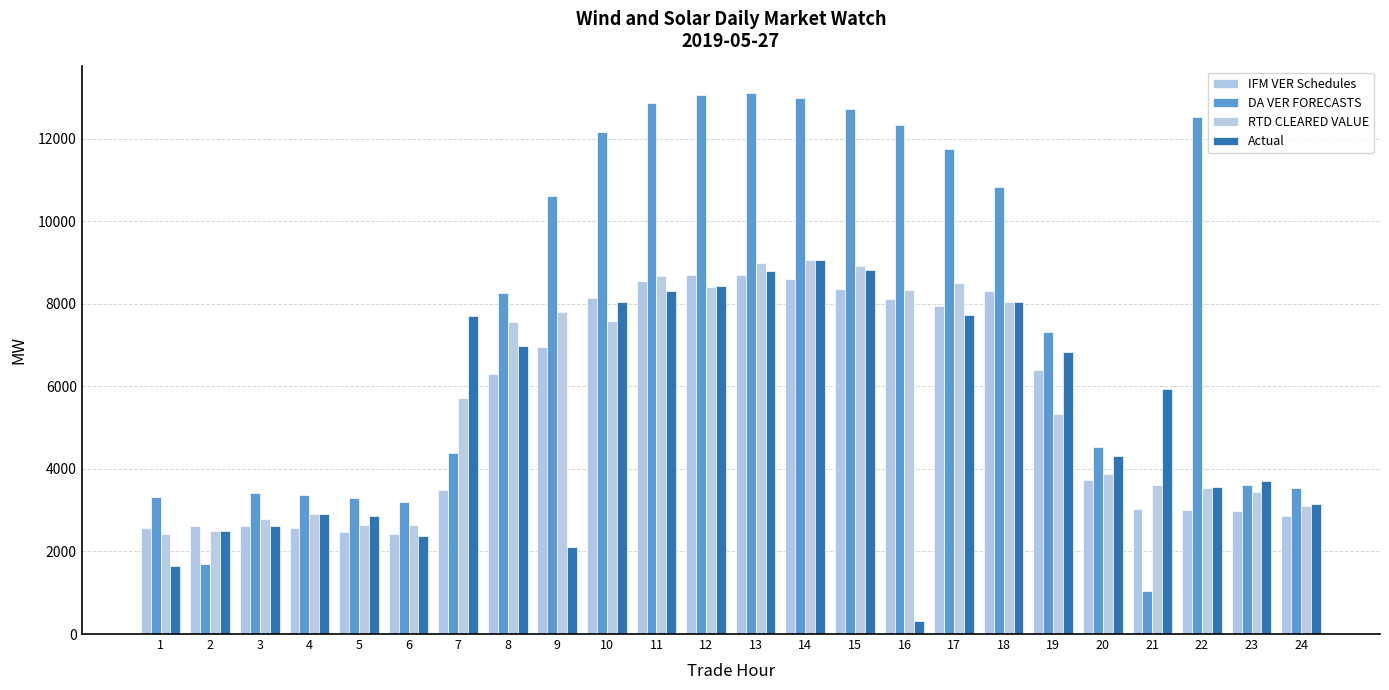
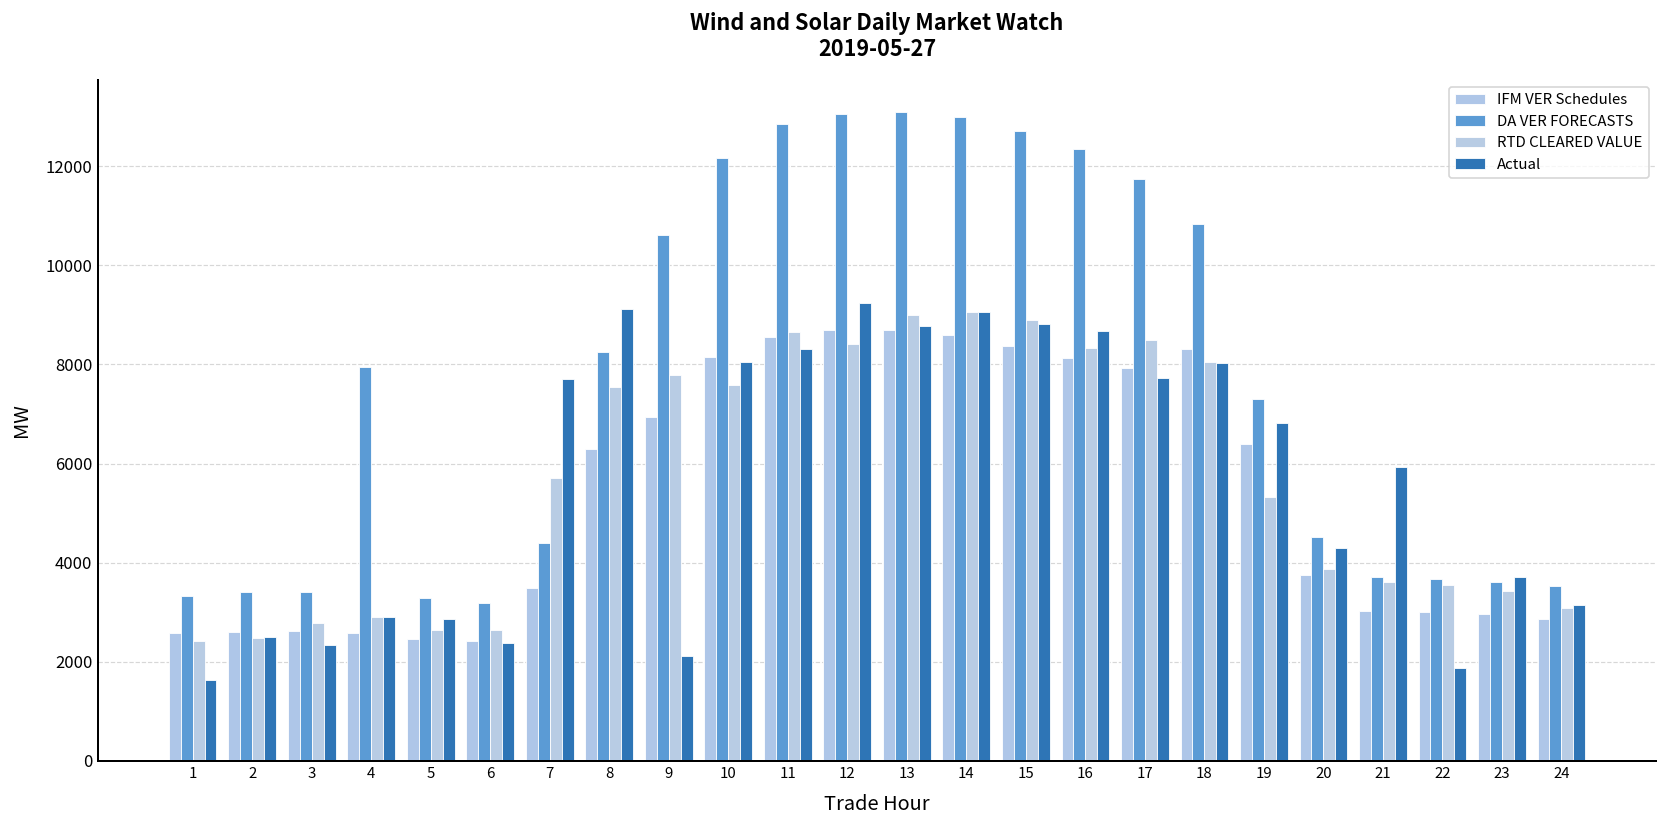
  {
    "DA VER FORECASTS": {
      "1": 3300,
-     "2": 1700,
+     "2": 3400,
      "3": 3400,
-     "4": 3400,
+     "4": 7900,
      "5": 3300,
      "6": 3200,
      "7": 4400,
      "8": 8300,
      "9": 10600,
      "10": 12200,
      "11": 12900,
      "12": 13100,
      "13": 13100,
      "14": 13000,
      "15": 12700,
      "16": 12300,
      "17": 11700,
      "18": 10800,
      "19": 7300,
      "20": 4500,
-     "21": 1000,
-     "22": 12500,
+     "21": 3700,
+     "22": 3700,
      "23": 3600,
      "24": 3500
    },
    "Actual": {
      "1": 1600,
      "2": 2500,
-     "3": 2600,
+     "3": 2300,
      "4": 2900,
      "5": 2900,
      "6": 2400,
      "7": 7700,
-     "8": 7000,
+     "8": 9100,
      "9": 2100,
      "10": 8000,
      "11": 8300,
-     "12": 8400,
+     "12": 9200,
      "13": 8800,
      "14": 9100,
      "15": 8800,
-     "16": 300,
+     "16": 8700,
      "17": 7700,
      "18": 8000,
      "19": 6800,
      "20": 4300,
      "21": 5900,
-     "22": 3500,
+     "22": 1900,
      "23": 3700,
      "24": 3100
    }
  }
